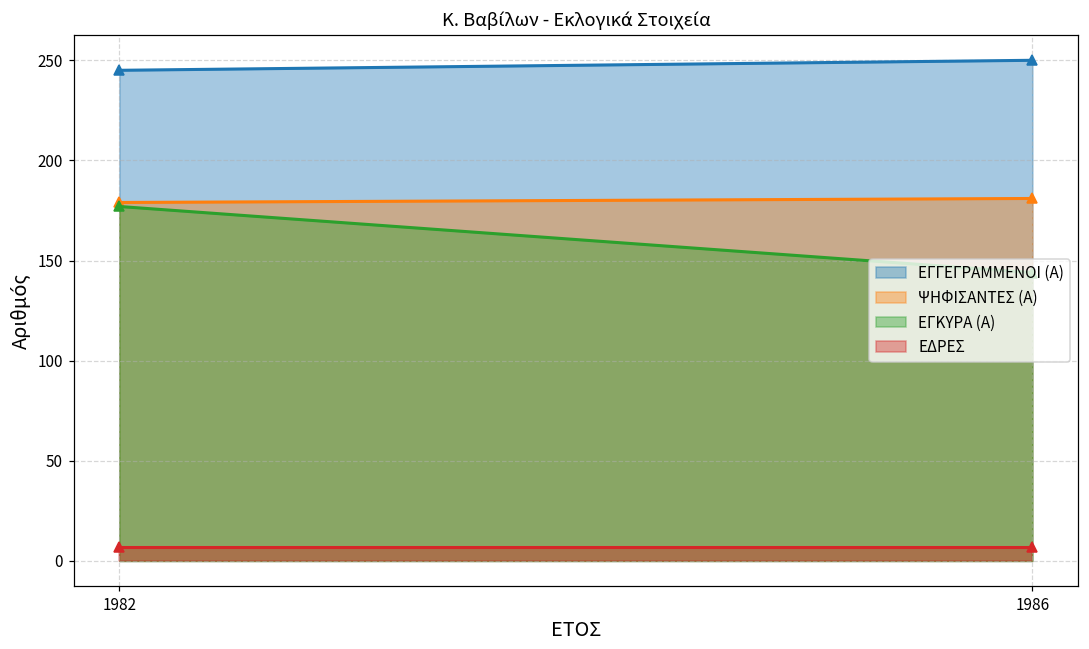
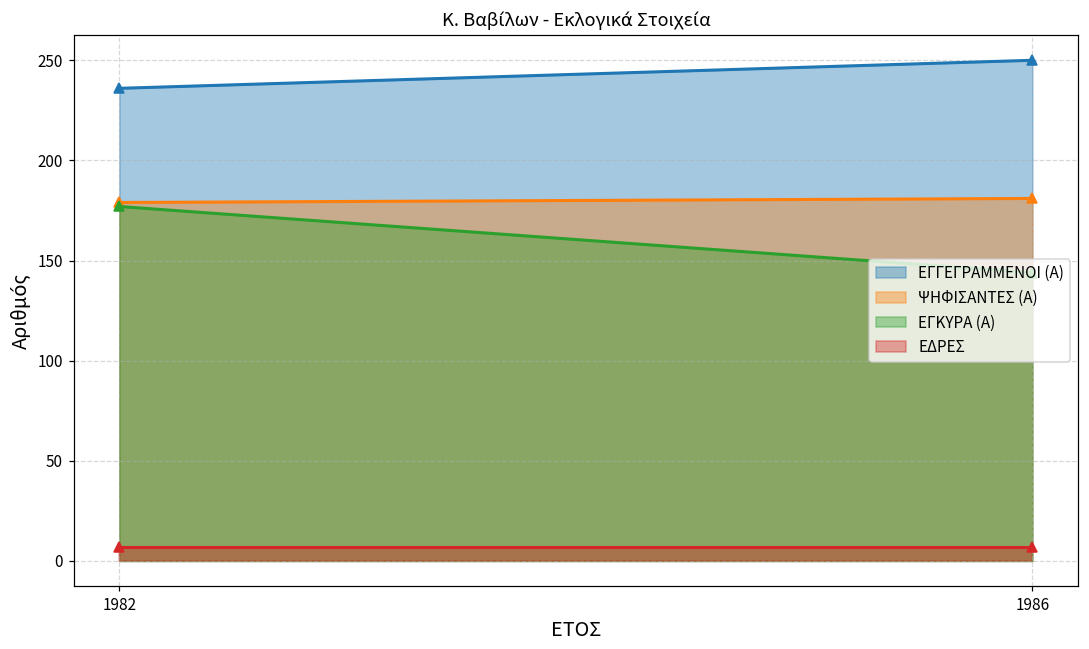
  {
    "ΕΓΓΕΓΡΑΜΜΕΝΟΙ (Α)": {
-     "1982": 245,
+     "1982": 236,
      "1986": 250
    },
    "ΕΓΚΥΡΑ (Α)": {
      "1982": 177
    }
  }
